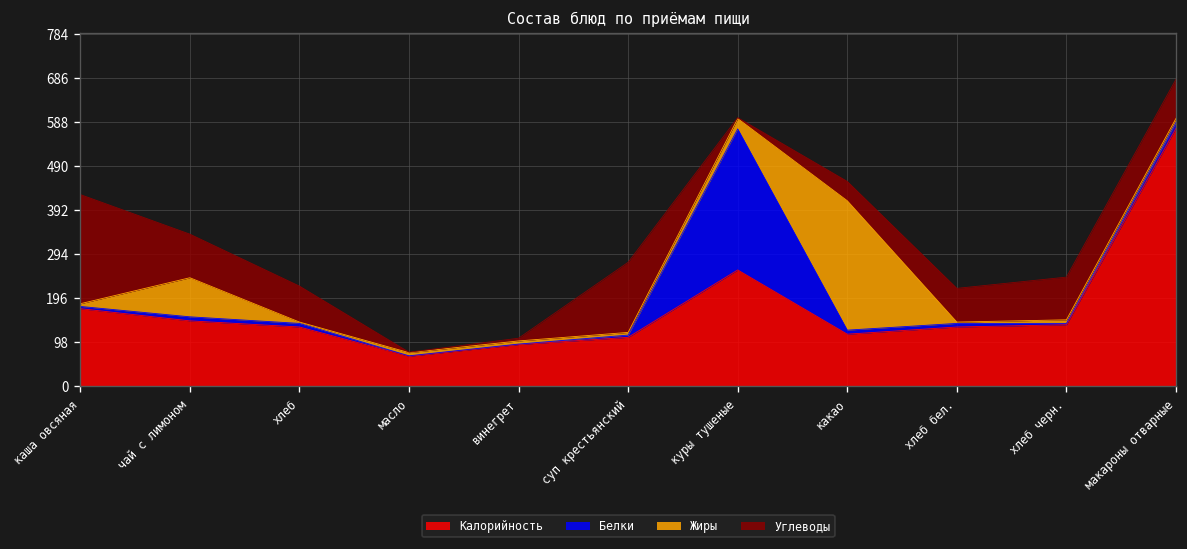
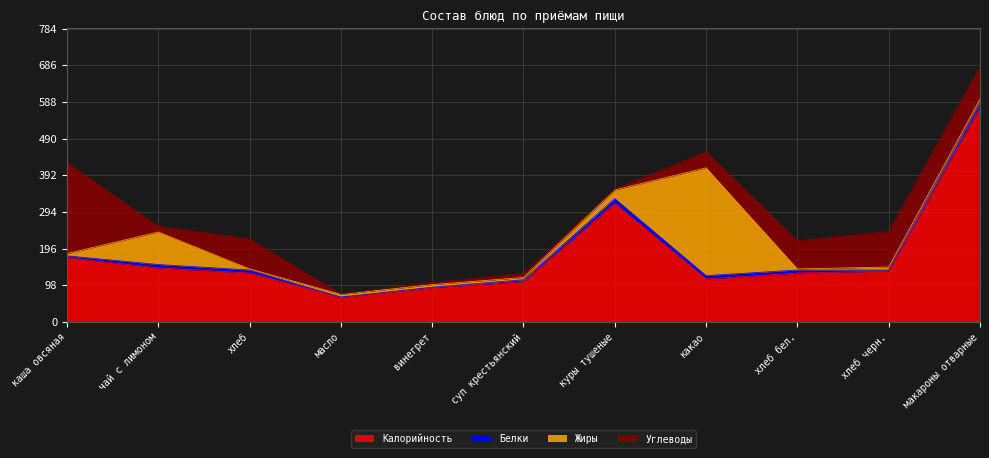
  {
    "Калорийность": {
      "чай с лимоном": 140,
      "хлеб": 130,
-     "куры тушеные": 260,
+     "куры тушеные": 320,
      "какао": 120,
      "хлеб бел.": 130,
      "макароны отварные": 570
    },
    "Белки": {
      "чай с лимоном": 10,
-     "куры тушеные": 310,
+     "куры тушеные": 10,
      "какао": 10,
      "макароны отварные": 10
    },
    "Жиры": {
      "чай с лимоном": 90,
      "какао": 290,
      "хлеб черн.": 10,
      "макароны отварные": 10
    },
    "Углеводы": {
      "каша овсяная": 240,
-     "чай с лимоном": 100,
+     "чай с лимоном": 20,
      "хлеб": 80,
-     "суп крестьянский": 160,
+     "суп крестьянский": 10,
      "какао": 40,
      "хлеб бел.": 80,
      "хлеб черн.": 100,
      "макароны отварные": 90
    }
  }
